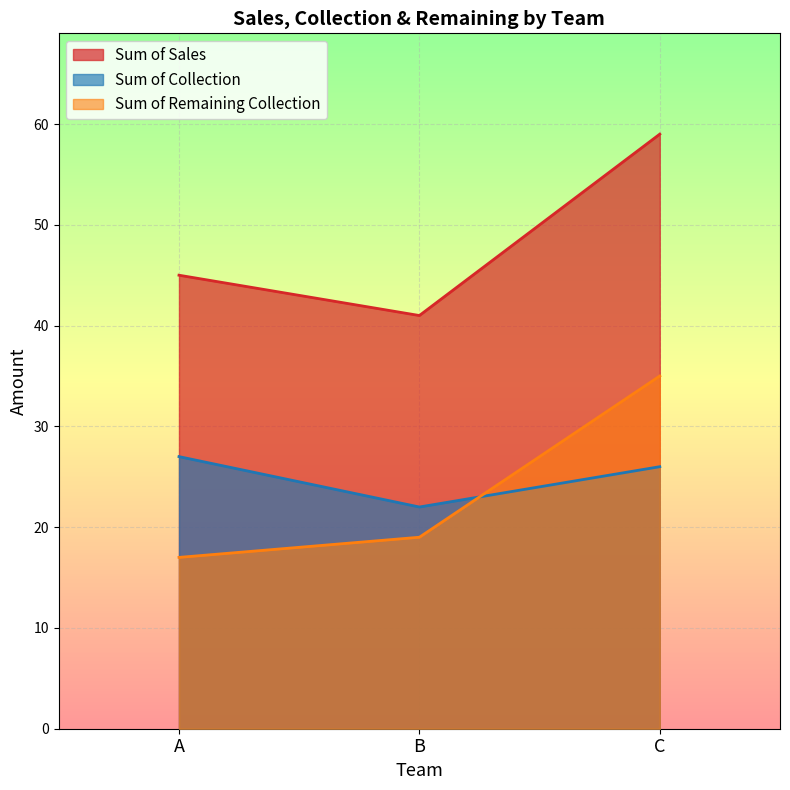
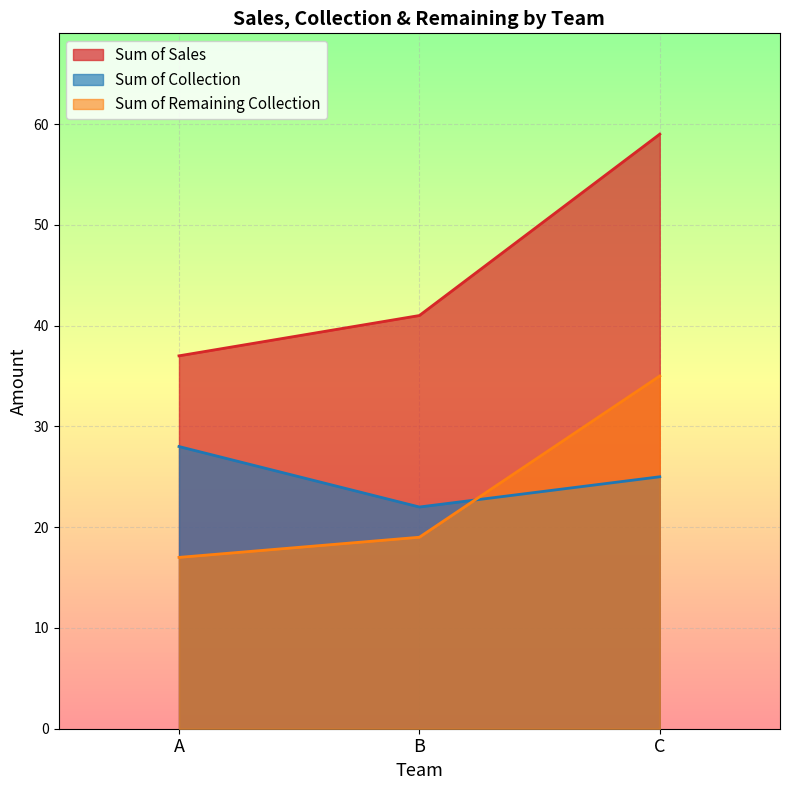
  {
    "Sum of Sales": {
-     "A": 45,
+     "A": 37,
      "B": 41,
      "C": 59
    },
    "Sum of Collection": {
-     "A": 27,
+     "A": 28,
      "B": 22,
-     "C": 26
+     "C": 25
    },
    "Sum of Remaining Collection": {
      "A": 17,
      "B": 19,
      "C": 35
    }
  }
